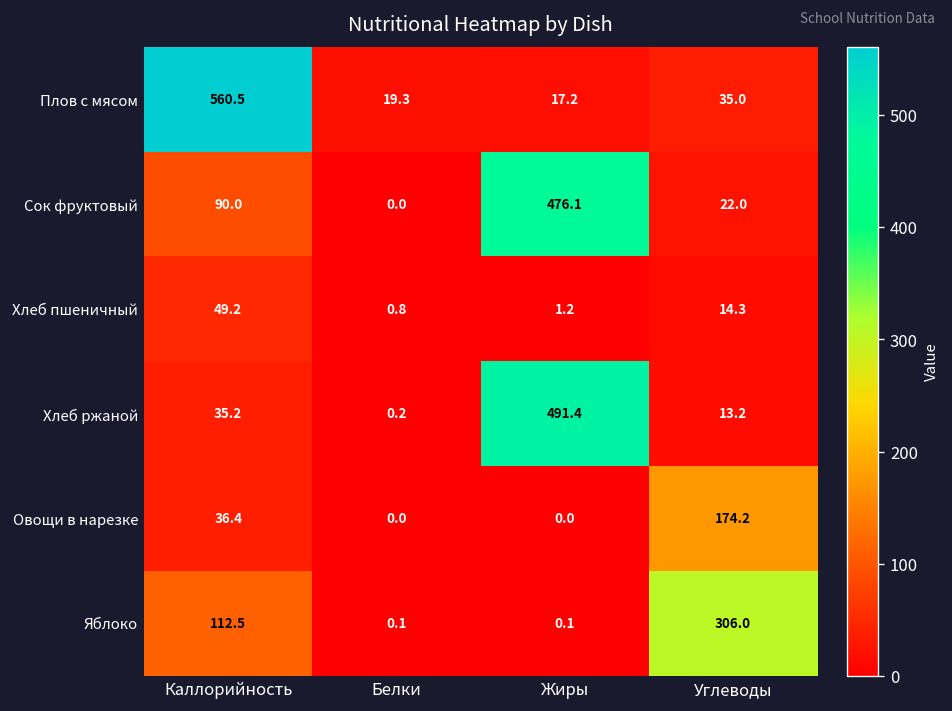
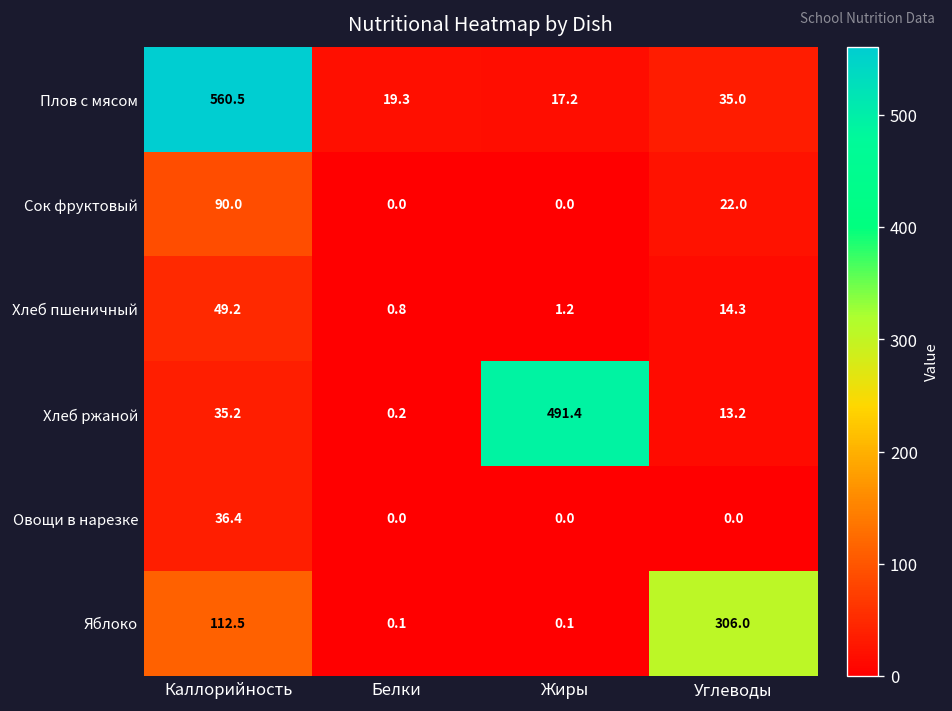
  {
    "Плов с мясом": {
      "Каллорийность": 560.5,
      "Белки": 19.3,
      "Жиры": 17.2,
      "Углеводы": 35.0
    },
    "Сок фруктовый": {
      "Каллорийность": 90.0,
      "Белки": 0.0,
-     "Жиры": 476.1,
+     "Жиры": 0.0,
      "Углеводы": 22.0
    },
    "Хлеб пшеничный": {
      "Каллорийность": 49.2,
      "Белки": 0.8,
      "Жиры": 1.2,
      "Углеводы": 14.3
    },
    "Хлеб ржаной": {
      "Каллорийность": 35.2,
      "Белки": 0.2,
      "Жиры": 491.4,
      "Углеводы": 13.2
    },
    "Овощи в нарезке": {
      "Каллорийность": 36.4,
      "Белки": 0.0,
      "Жиры": 0.0,
-     "Углеводы": 174.2
+     "Углеводы": 0.0
    },
    "Яблоко": {
      "Каллорийность": 112.5,
      "Белки": 0.1,
      "Жиры": 0.1,
      "Углеводы": 306.0
    }
  }
